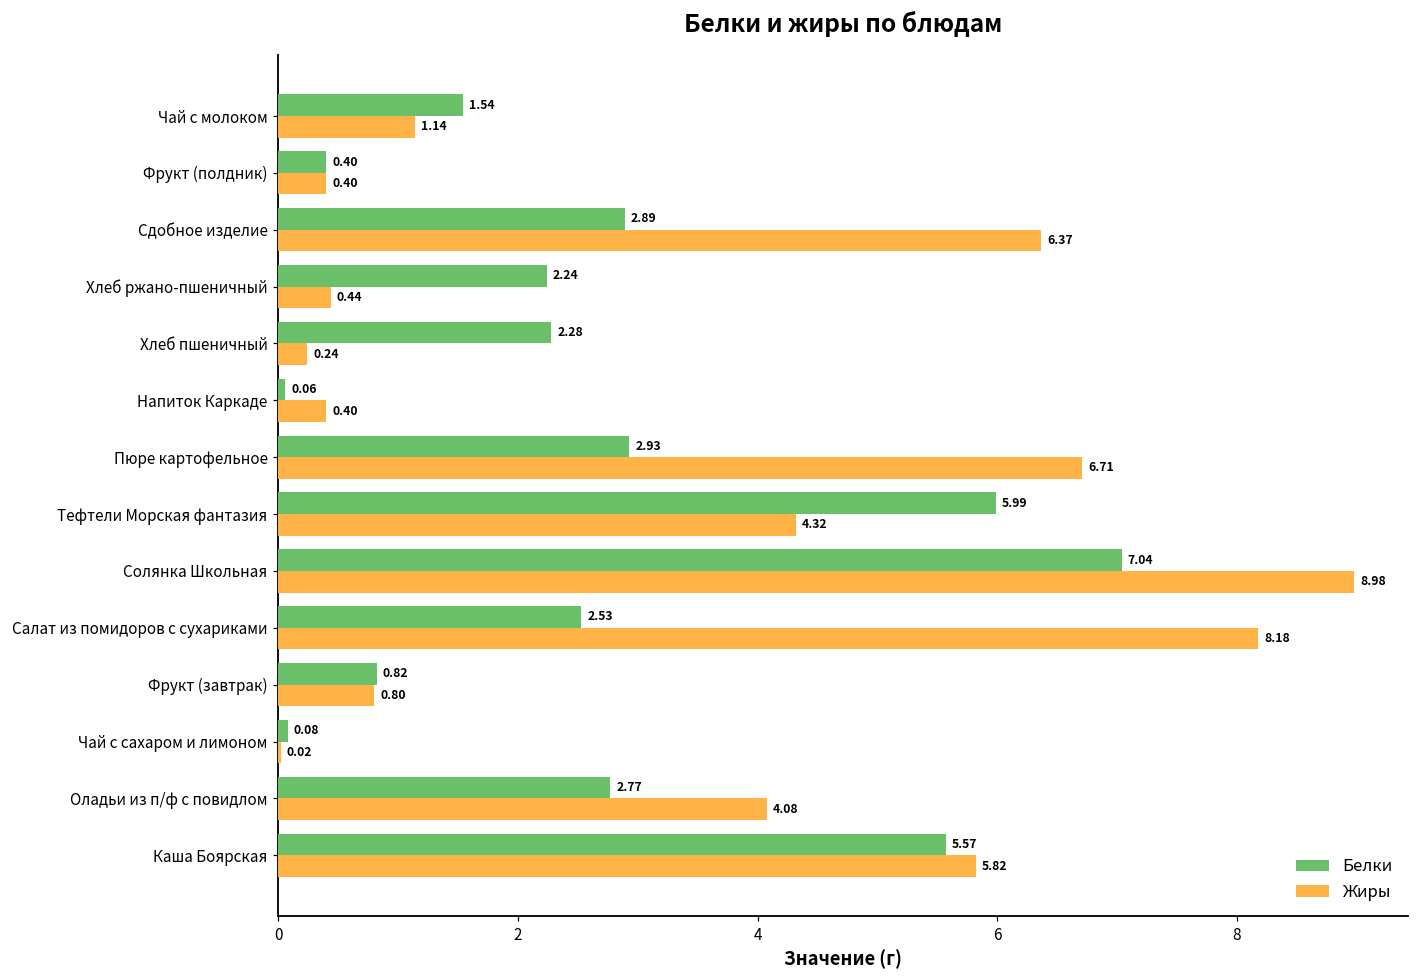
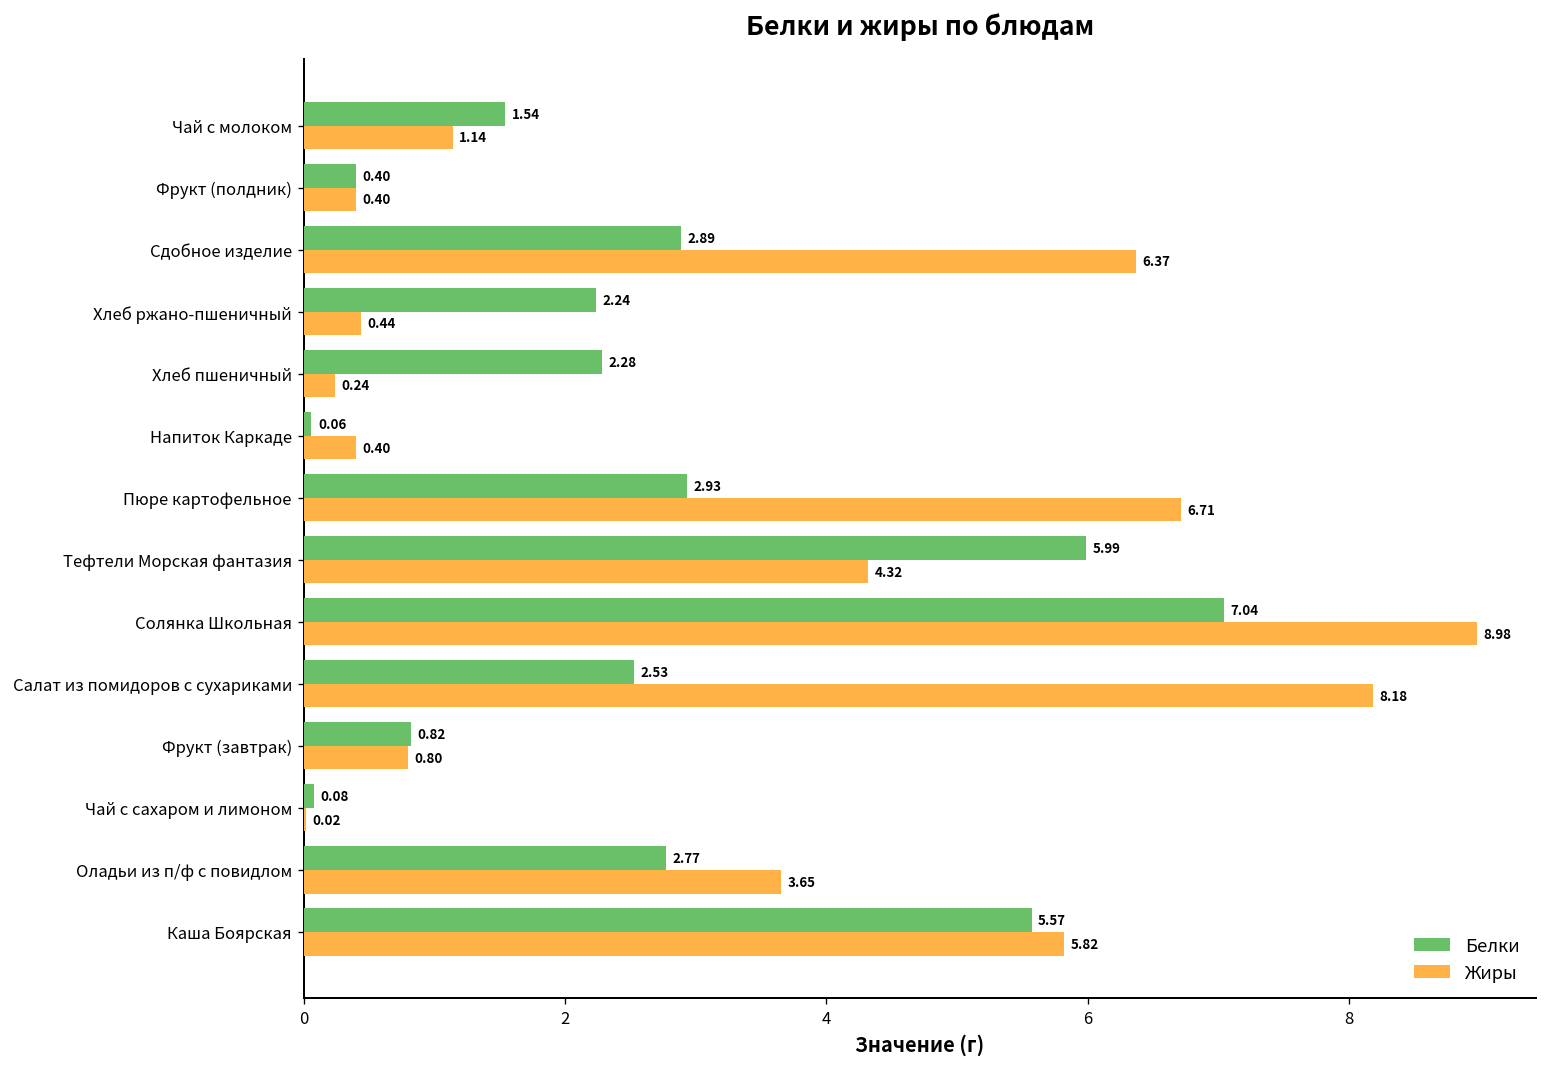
  {
    "Белки": {
      "Чай с молоком": 1.54,
      "Фрукт (полдник)": 0.40,
      "Сдобное изделие": 2.89,
      "Хлеб ржано-пшеничный": 2.24,
      "Хлеб пшеничный": 2.28,
      "Напиток Каркаде": 0.06,
      "Пюре картофельное": 2.93,
      "Тефтели Морская фантазия": 5.99,
      "Солянка Школьная": 7.04,
      "Салат из помидоров с сухариками": 2.53,
      "Фрукт (завтрак)": 0.82,
      "Чай с сахаром и лимоном": 0.08,
      "Оладьи из п/ф с повидлом": 2.77,
      "Каша Боярская": 5.57
    },
    "Жиры": {
      "Чай с молоком": 1.14,
      "Фрукт (полдник)": 0.40,
      "Сдобное изделие": 6.37,
      "Хлеб ржано-пшеничный": 0.44,
      "Хлеб пшеничный": 0.24,
      "Напиток Каркаде": 0.40,
      "Пюре картофельное": 6.71,
      "Тефтели Морская фантазия": 4.32,
      "Солянка Школьная": 8.98,
      "Салат из помидоров с сухариками": 8.18,
      "Фрукт (завтрак)": 0.80,
      "Чай с сахаром и лимоном": 0.02,
-     "Оладьи из п/ф с повидлом": 4.08,
+     "Оладьи из п/ф с повидлом": 3.65,
      "Каша Боярская": 5.82
    }
  }
